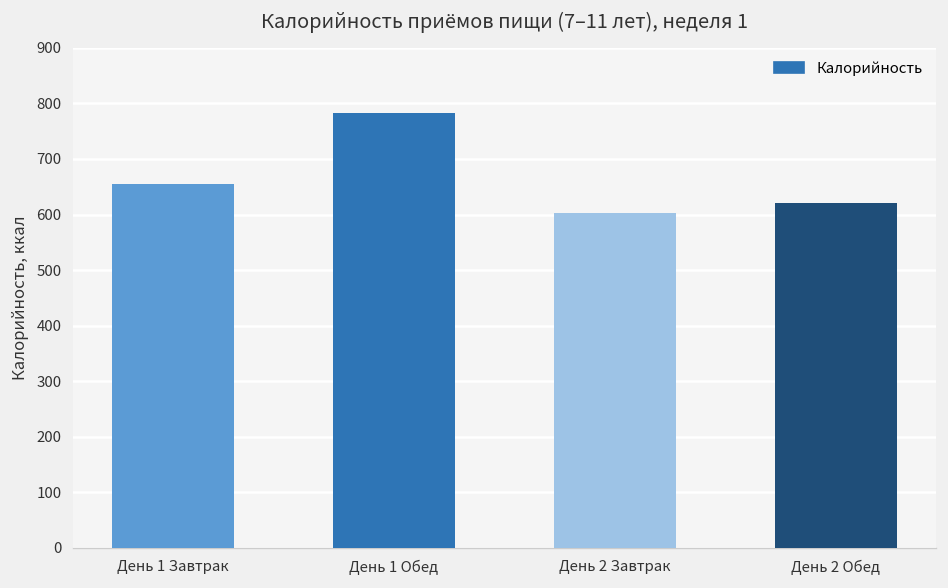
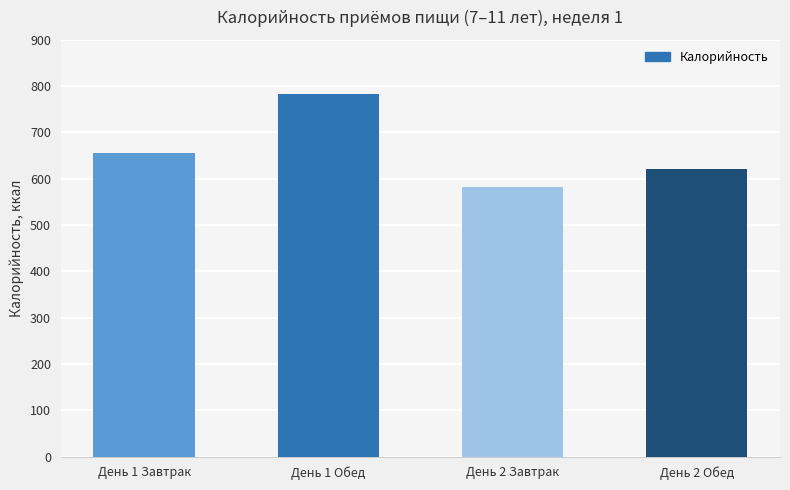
  {
    "День 1 Завтрак": 660,
    "День 1 Обед": 780,
-   "День 2 Завтрак": 600,
+   "День 2 Завтрак": 580,
    "День 2 Обед": 620
  }
